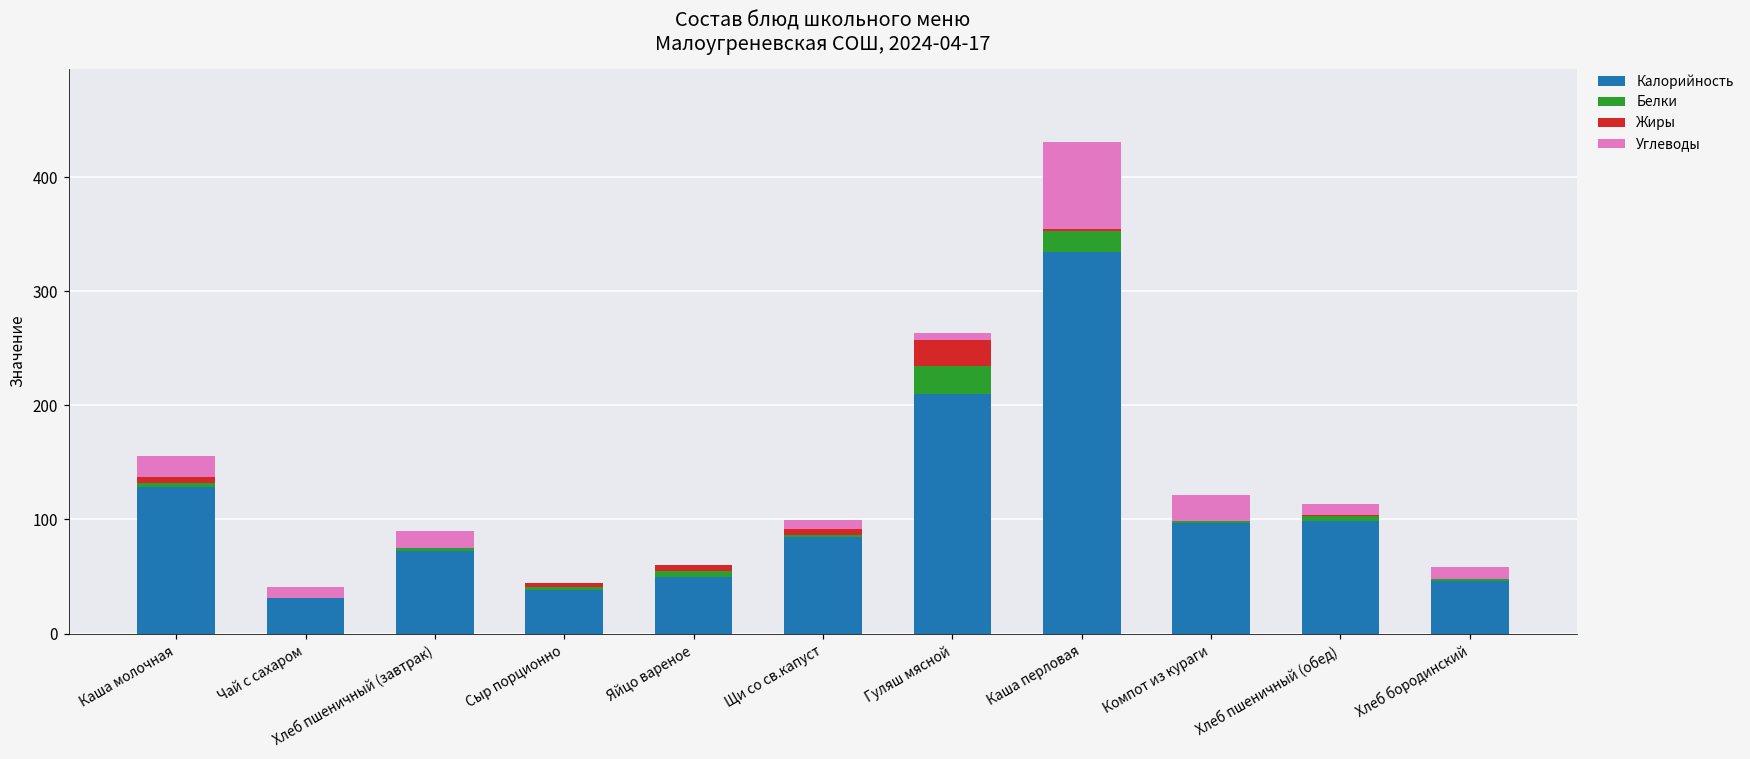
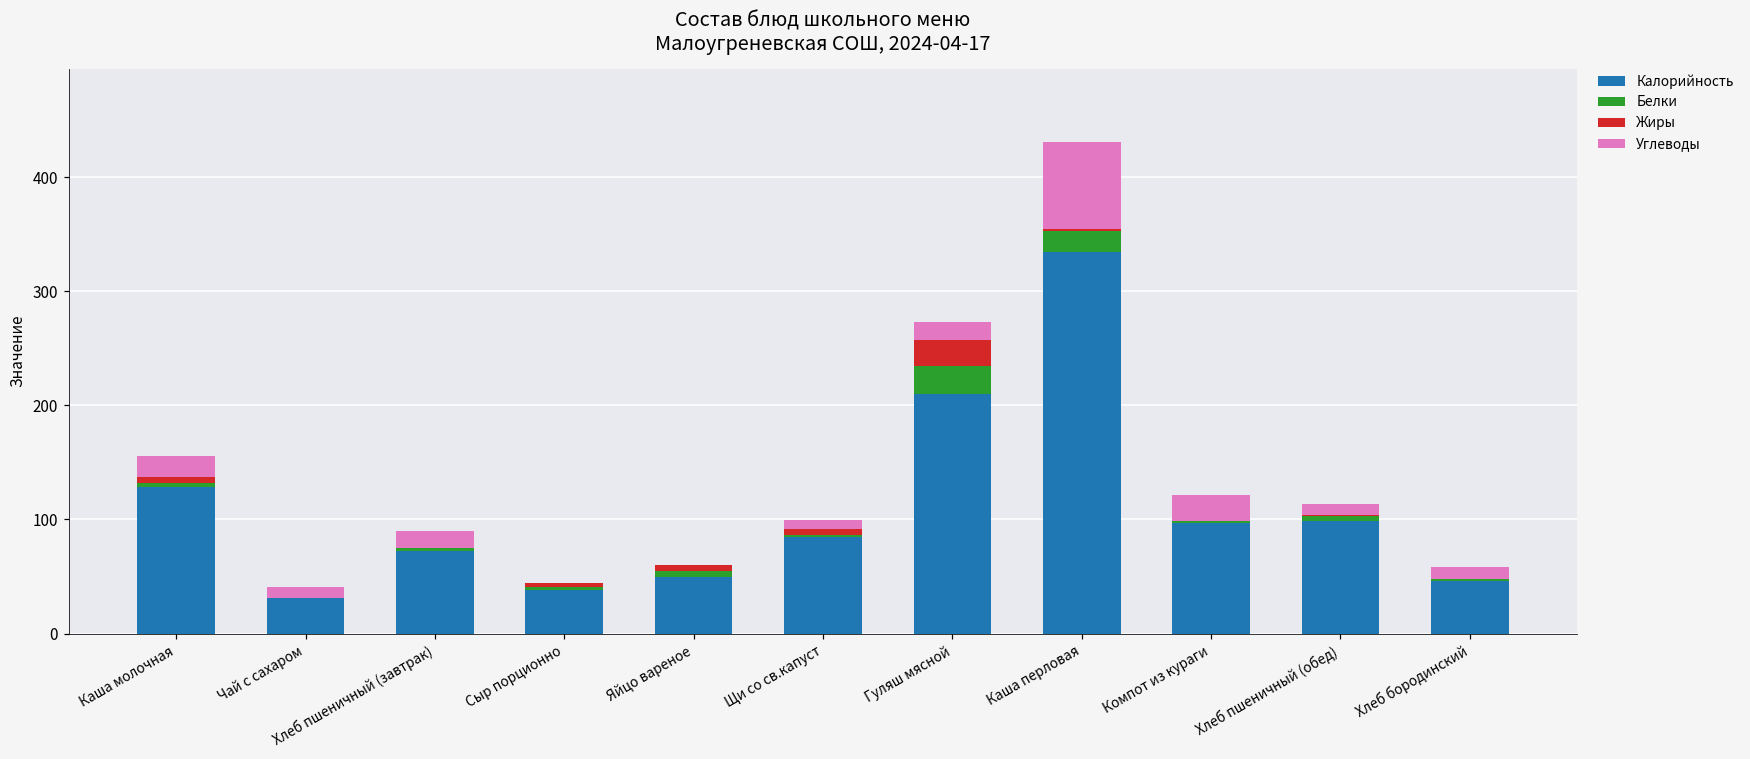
  {
    "Калорийность": {
      "Каша молочная": 129,
      "Чай с сахаром": 31,
      "Хлеб пшеничный (завтрак)": 73,
      "Сыр порционно": 39,
      "Яйцо вареное": 50,
      "Щи со св.капуст": 85,
      "Гуляш мясной": 210,
      "Каша перловая": 335,
      "Компот из кураги": 97,
      "Хлеб пшеничный (обед)": 99,
      "Хлеб бородинский": 46
    },
    "Белки": {
      "Каша молочная": 3,
      "Чай с сахаром": 0,
      "Яйцо вареное": 5,
      "Гуляш мясной": 25,
      "Каша перловая": 19,
      "Хлеб пшеничный (обед)": 4
    },
    "Жиры": {
      "Каша молочная": 5,
      "Чай с сахаром": 0,
      "Сыр порционно": 3,
      "Яйцо вареное": 5,
      "Щи со св.капуст": 5,
      "Гуляш мясной": 22,
      "Компот из кураги": 0
    },
    "Углеводы": {
      "Каша молочная": 18,
      "Чай с сахаром": 10,
      "Хлеб пшеничный (завтрак)": 15,
      "Сыр порционно": 0,
      "Щи со св.капуст": 8,
-     "Гуляш мясной": 6,
+     "Гуляш мясной": 16,
      "Каша перловая": 76,
      "Компот из кураги": 23,
      "Хлеб пшеничный (обед)": 10,
      "Хлеб бородинский": 10
    }
  }
